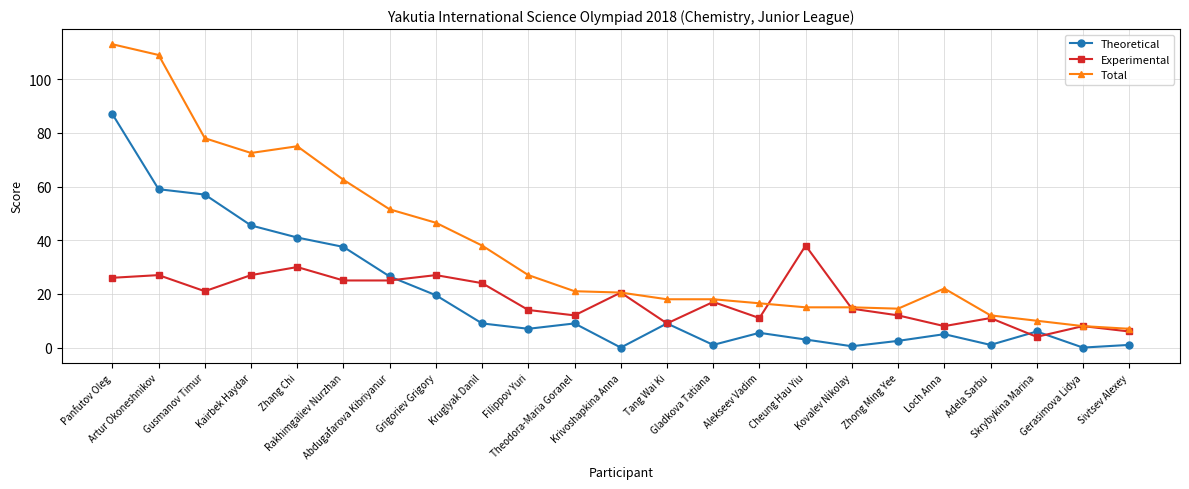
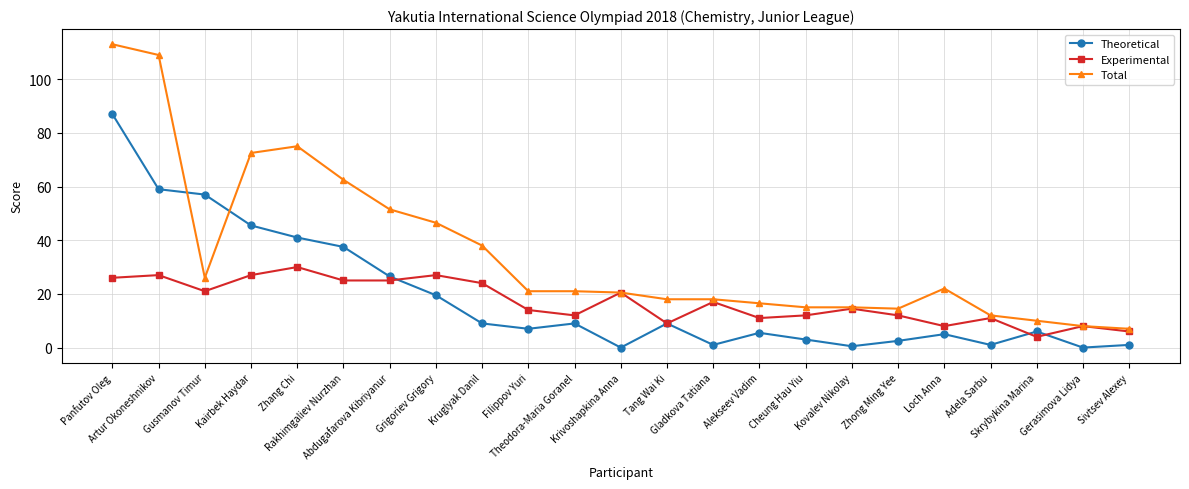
  {
    "Theoretical": {
      "Panfutov Oleg": 87,
      "Artur Okoneshnikov": 59,
      "Gusmanov Timur": 57,
      "Kairbek Haydar": 46,
      "Zhang Chi": 41,
      "Rakhimgaliev Nurzhan": 38,
      "Abdugafarova Kibriyanur": 27,
      "Grigoriev Grigory": 20,
      "Kruglyak Danil": 9,
      "Filippov Yuri": 7,
      "Theodora-Maria Goranel": 9,
      "Krivoshapkina Anna": 0,
      "Gladkova Tatiana": 1,
      "Alekseev Vadim": 6,
      "Cheung Hau Yiu": 3,
      "Kovalev Nikolay": 1,
      "Zhong Ming Yee": 3,
      "Loch Anna": 5,
      "Adela Sarbu": 1,
      "Skrybykina Marina": 6,
      "Gerasimova Lidya": 0,
      "Sivtsev Alexey": 1
    },
    "Experimental": {
      "Panfutov Oleg": 26,
      "Artur Okoneshnikov": 27,
      "Gusmanov Timur": 21,
      "Kairbek Haydar": 27,
      "Zhang Chi": 30,
      "Rakhimgaliev Nurzhan": 25,
      "Abdugafarova Kibriyanur": 25,
      "Grigoriev Grigory": 27,
      "Kruglyak Danil": 24,
      "Filippov Yuri": 14,
      "Theodora-Maria Goranel": 12,
      "Gladkova Tatiana": 17,
      "Alekseev Vadim": 11,
-     "Cheung Hau Yiu": 38,
+     "Cheung Hau Yiu": 12,
      "Zhong Ming Yee": 12,
      "Loch Anna": 8,
      "Adela Sarbu": 11,
      "Skrybykina Marina": 4,
      "Sivtsev Alexey": 6
    },
    "Total": {
      "Panfutov Oleg": 113,
      "Artur Okoneshnikov": 109,
-     "Gusmanov Timur": 78,
+     "Gusmanov Timur": 26,
      "Kairbek Haydar": 73,
      "Zhang Chi": 75,
      "Rakhimgaliev Nurzhan": 63,
      "Abdugafarova Kibriyanur": 52,
      "Grigoriev Grigory": 47,
      "Kruglyak Danil": 38,
-     "Filippov Yuri": 27,
+     "Filippov Yuri": 21,
      "Theodora-Maria Goranel": 21,
      "Tang Wai Ki": 18,
      "Gladkova Tatiana": 18,
      "Alekseev Vadim": 17,
      "Cheung Hau Yiu": 15,
      "Zhong Ming Yee": 15,
      "Loch Anna": 22,
      "Adela Sarbu": 12,
      "Skrybykina Marina": 10,
      "Sivtsev Alexey": 7
    }
  }
